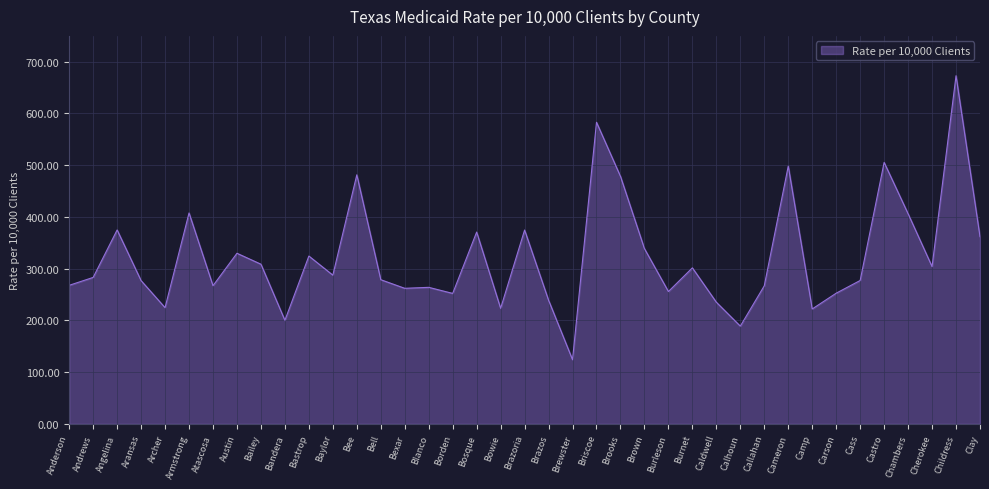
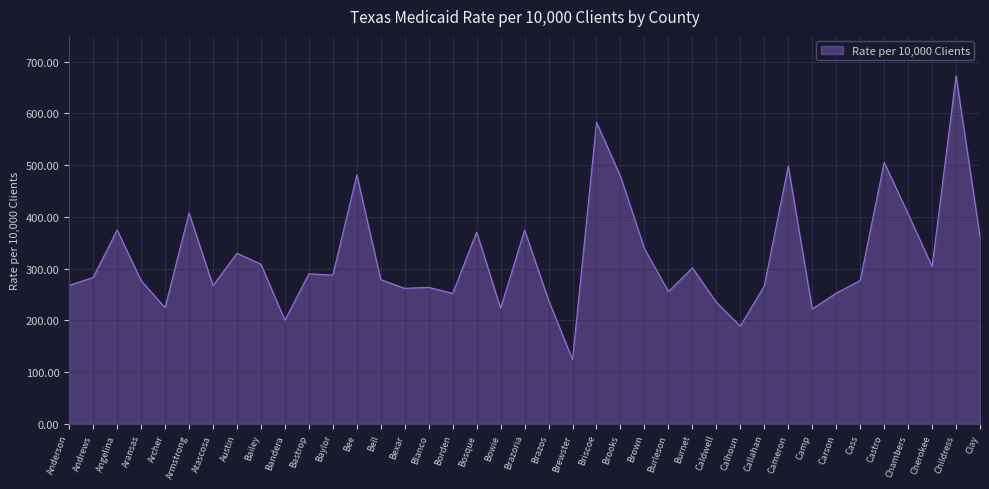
  {
    "Anderson": 270,
    "Andrews": 280,
    "Angelina": 370,
    "Aransas": 280,
    "Archer": 220,
    "Armstrong": 410,
    "Atascosa": 270,
    "Austin": 330,
    "Bailey": 310,
    "Bandera": 200,
-   "Bastrop": 320,
+   "Bastrop": 290,
    "Baylor": 290,
    "Bee": 480,
    "Bell": 280,
    "Bexar": 260,
    "Blanco": 260,
    "Borden": 250,
    "Bosque": 370,
    "Bowie": 220,
    "Brazoria": 370,
    "Brazos": 240,
    "Brewster": 120,
    "Briscoe": 580,
    "Brooks": 480,
    "Brown": 340,
    "Burleson": 260,
    "Burnet": 300,
    "Caldwell": 240,
    "Calhoun": 190,
    "Callahan": 270,
    "Cameron": 500,
    "Camp": 220,
    "Carson": 250,
    "Cass": 280,
    "Castro": 510,
    "Chambers": 410,
    "Cherokee": 300,
    "Childress": 670,
    "Clay": 360
  }
